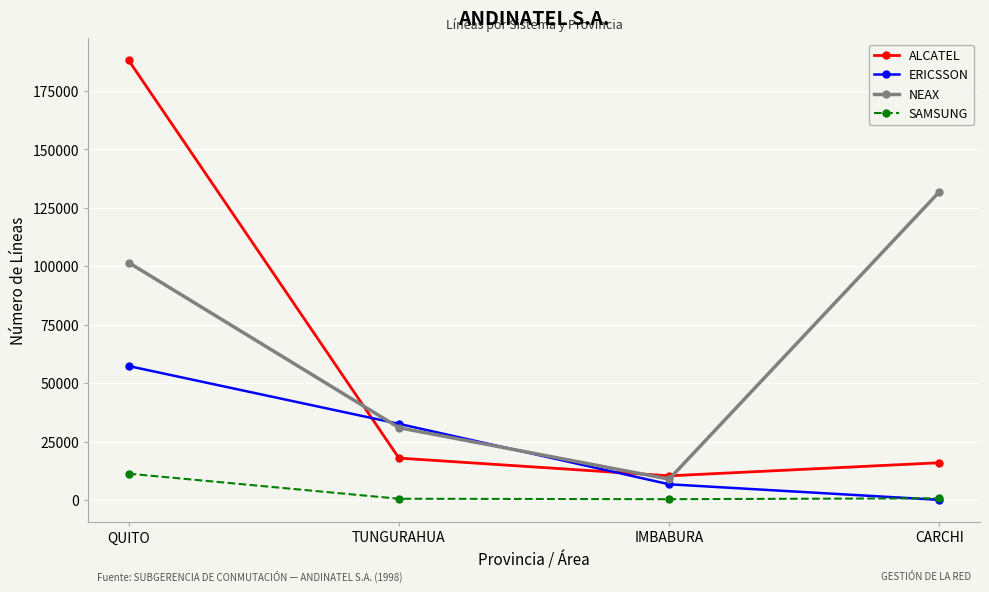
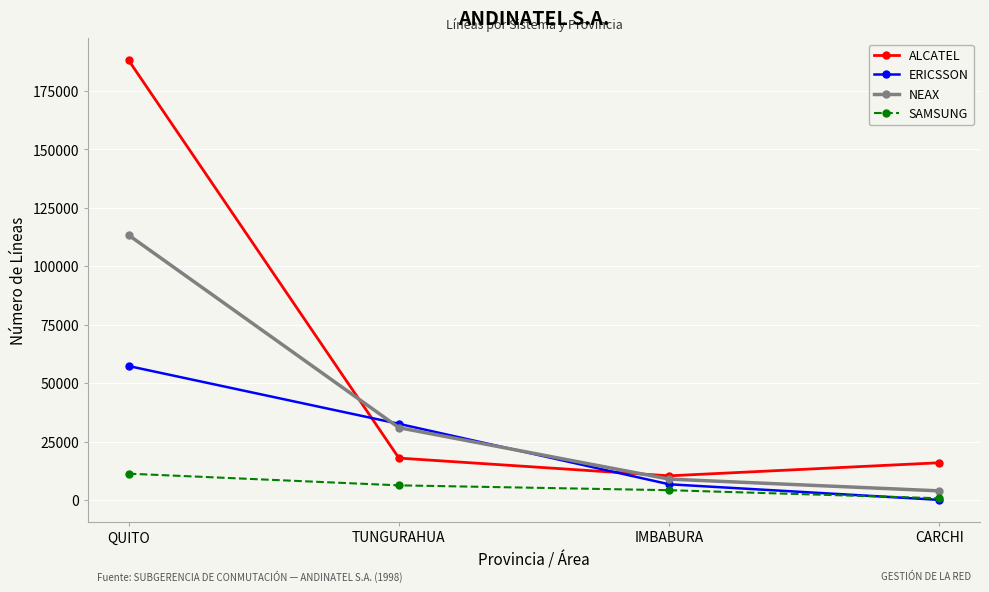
  {
    "ALCATEL": {
      "QUITO": 188000,
      "TUNGURAHUA": 18000,
      "IMBABURA": 10000,
      "CARCHI": 16000
    },
    "ERICSSON": {
      "QUITO": 57000,
      "TUNGURAHUA": 33000,
      "IMBABURA": 7000
    },
    "NEAX": {
-     "QUITO": 102000,
+     "QUITO": 113000,
      "TUNGURAHUA": 31000,
      "IMBABURA": 9000,
-     "CARCHI": 132000
+     "CARCHI": 4000
    },
    "SAMSUNG": {
      "QUITO": 11000,
-     "TUNGURAHUA": 1000,
-     "IMBABURA": 0
+     "TUNGURAHUA": 6000,
+     "IMBABURA": 4000
    }
  }
